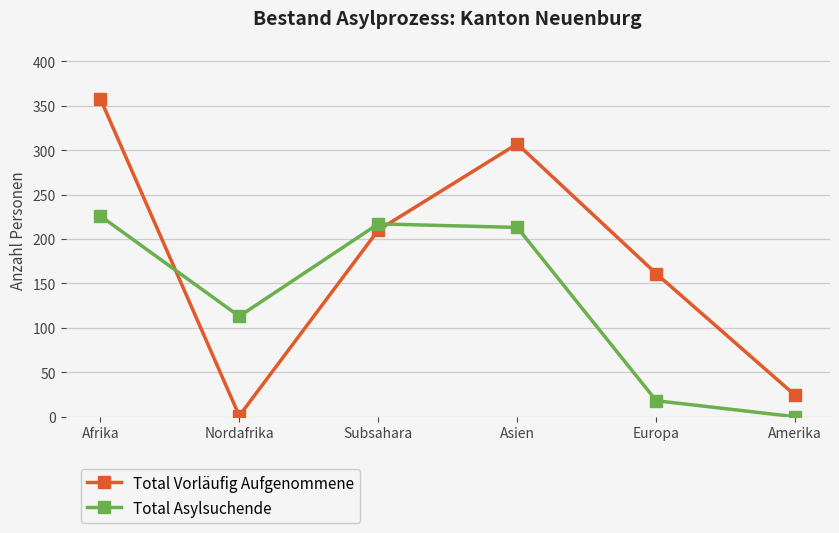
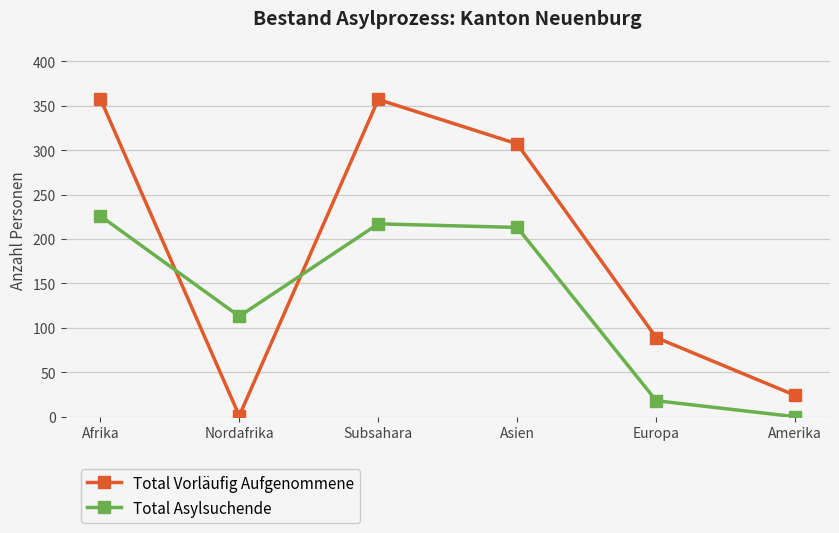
  {
    "Total Vorläufig Aufgenommene": {
      "Afrika": 360,
      "Nordafrika": 0,
-     "Subsahara": 210,
+     "Subsahara": 360,
      "Asien": 310,
-     "Europa": 160,
+     "Europa": 90,
      "Amerika": 20
    },
    "Total Asylsuchende": {
      "Afrika": 230,
      "Nordafrika": 110,
      "Subsahara": 220,
      "Asien": 210,
      "Europa": 20,
      "Amerika": 0
    }
  }
